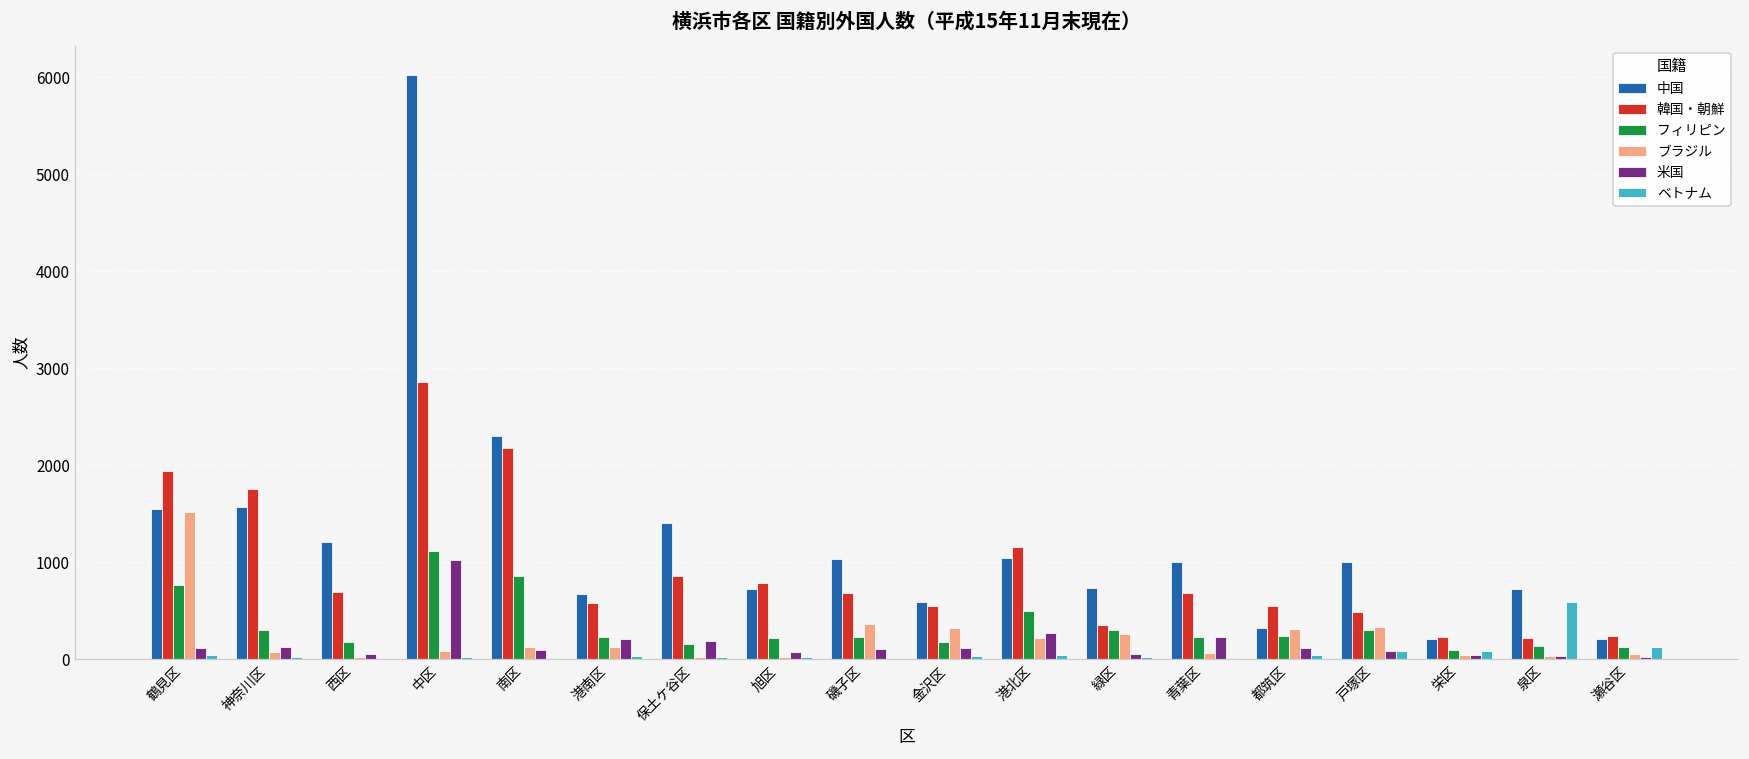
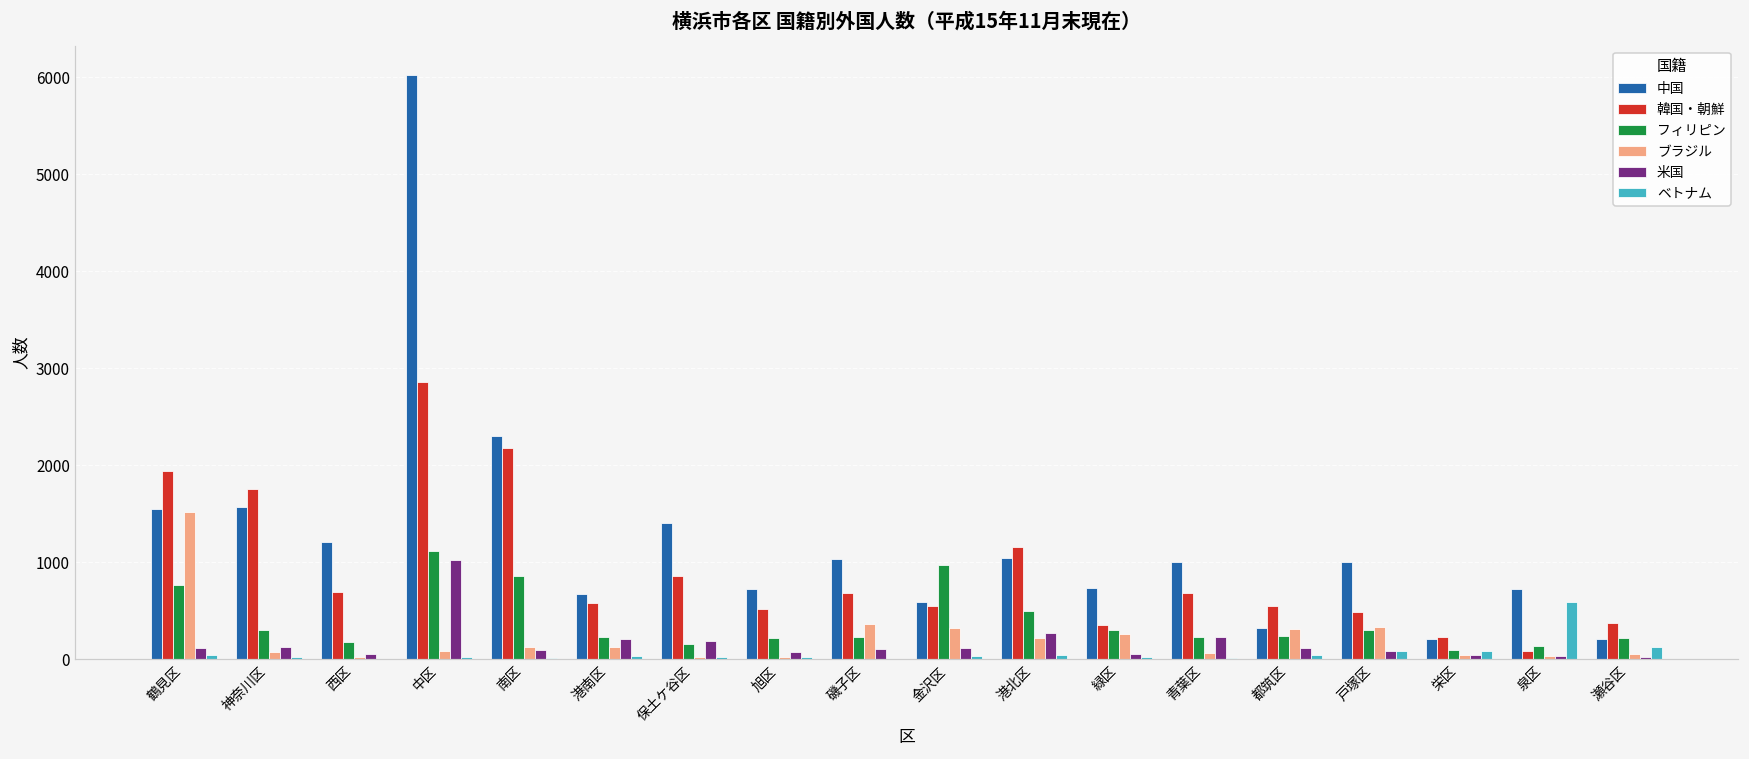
  {
    "中国": {
      "鶴見区": 1600,
      "神奈川区": 1600,
      "西区": 1200,
      "中区": 6000,
      "南区": 2300,
      "港南区": 700,
      "保土ケ谷区": 1400,
      "旭区": 700,
      "磯子区": 1000,
      "金沢区": 600,
      "港北区": 1000,
      "緑区": 700,
      "青葉区": 1000,
      "都筑区": 300,
      "戸塚区": 1000,
      "栄区": 200,
      "泉区": 700,
      "瀬谷区": 200
    },
    "韓国・朝鮮": {
      "鶴見区": 1900,
      "神奈川区": 1800,
      "西区": 700,
      "中区": 2900,
      "南区": 2200,
      "港南区": 600,
      "保土ケ谷区": 900,
-     "旭区": 800,
+     "旭区": 500,
      "磯子区": 700,
      "金沢区": 600,
      "港北区": 1200,
      "緑区": 400,
      "青葉区": 700,
      "都筑区": 500,
      "戸塚区": 500,
      "栄区": 200,
-     "泉区": 200,
-     "瀬谷区": 200
+     "泉区": 100,
+     "瀬谷区": 400
    },
    "フィリピン": {
      "鶴見区": 800,
      "神奈川区": 300,
      "西区": 200,
      "中区": 1100,
      "南区": 900,
      "港南区": 200,
      "保土ケ谷区": 200,
      "旭区": 200,
      "磯子区": 200,
-     "金沢区": 200,
+     "金沢区": 1000,
      "港北区": 500,
      "緑区": 300,
      "青葉区": 200,
      "都筑区": 200,
      "戸塚区": 300,
      "栄区": 100,
      "泉区": 100,
-     "瀬谷区": 100
+     "瀬谷区": 200
    },
    "ブラジル": {
      "鶴見区": 1500,
      "神奈川区": 100,
      "中区": 100,
      "南区": 100,
      "港南区": 100,
      "磯子区": 400,
      "金沢区": 300,
      "港北区": 200,
      "緑区": 300,
      "青葉区": 100,
      "都筑区": 300,
      "戸塚区": 300,
      "栄区": 0,
      "泉区": 0,
      "瀬谷区": 100
    },
    "米国": {
      "鶴見区": 100,
      "神奈川区": 100,
      "西区": 100,
      "中区": 1000,
      "南区": 100,
      "港南区": 200,
      "保土ケ谷区": 200,
      "旭区": 100,
      "磯子区": 100,
      "金沢区": 100,
      "港北区": 300,
      "緑区": 0,
      "青葉区": 200,
      "都筑区": 100,
      "戸塚区": 100,
      "栄区": 0,
      "泉区": 0
    },
    "ベトナム": {
      "鶴見区": 0,
      "港南区": 0,
      "金沢区": 0,
      "港北区": 0,
      "都筑区": 0,
      "戸塚区": 100,
      "栄区": 100,
      "泉区": 600,
      "瀬谷区": 100
    }
  }
